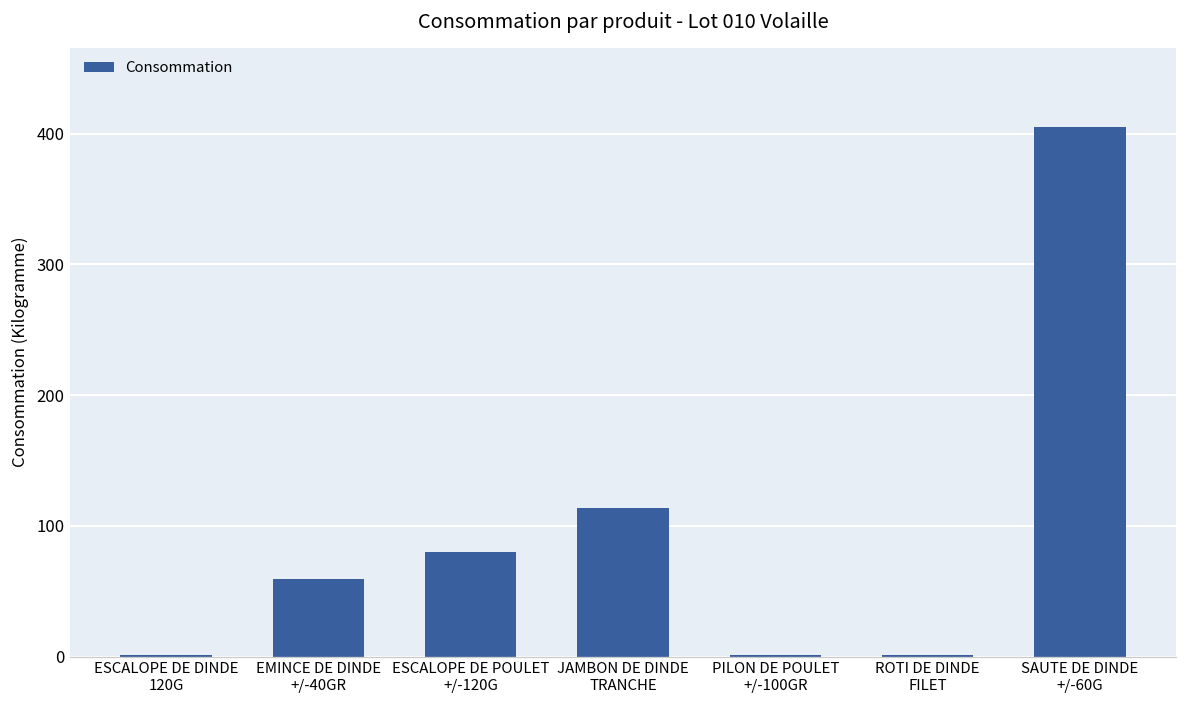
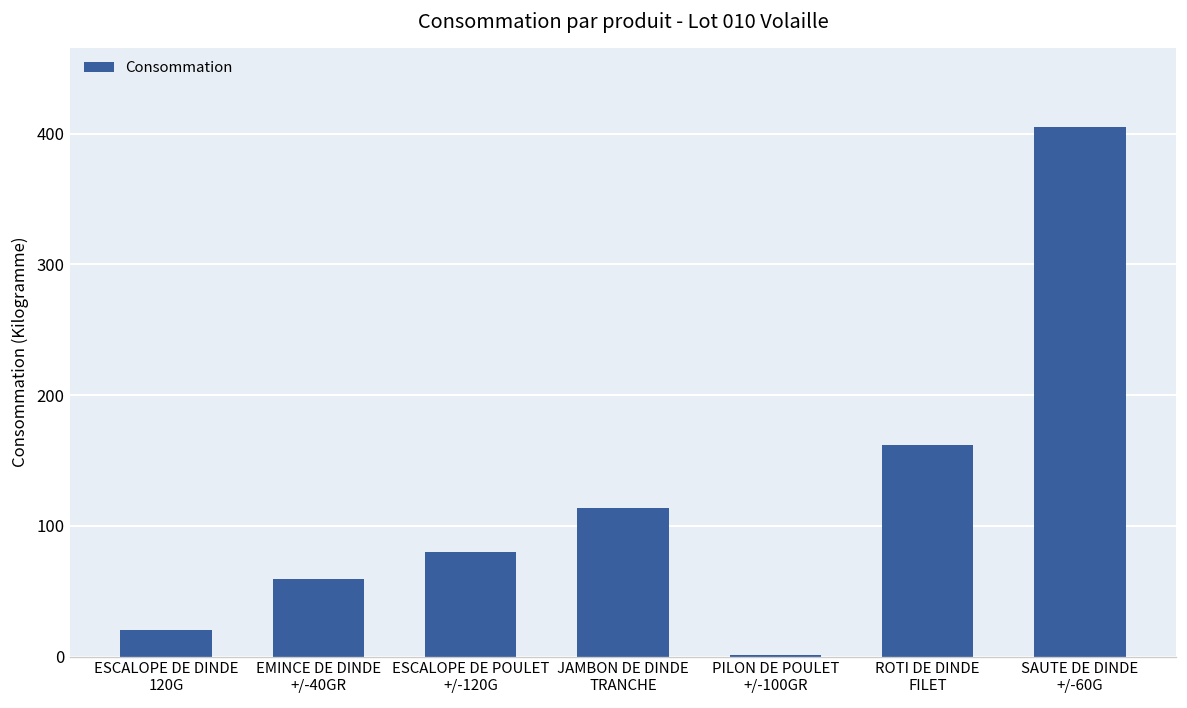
  {
-   "ESCALOPE DE DINDE 120G": 1,
+   "ESCALOPE DE DINDE 120G": 20,
    "EMINCE DE DINDE +/-40GR": 59,
    "ESCALOPE DE POULET +/-120G": 80,
    "JAMBON DE DINDE TRANCHE": 114,
-   "ROTI DE DINDE FILET": 1,
+   "ROTI DE DINDE FILET": 162,
    "SAUTE DE DINDE +/-60G": 405
  }
